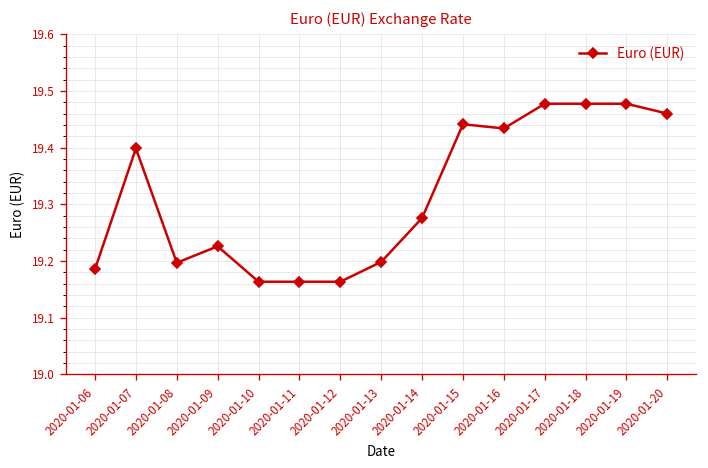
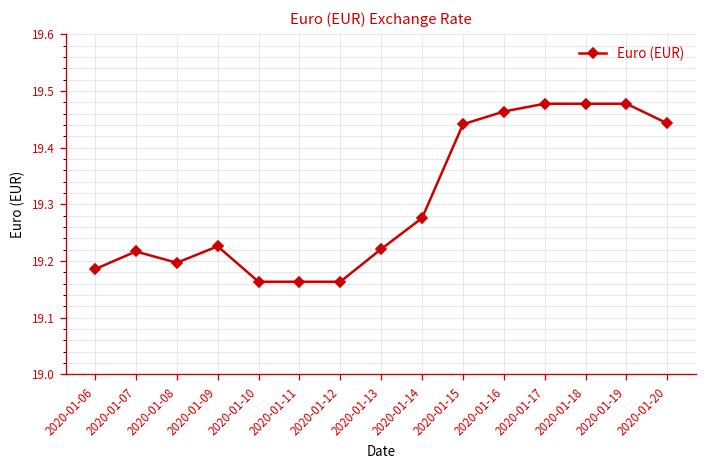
  {
    "2020-01-06": 19.19,
-   "2020-01-07": 19.40,
+   "2020-01-07": 19.22,
    "2020-01-08": 19.20,
    "2020-01-09": 19.23,
    "2020-01-10": 19.16,
    "2020-01-11": 19.16,
    "2020-01-12": 19.16,
-   "2020-01-13": 19.20,
+   "2020-01-13": 19.22,
    "2020-01-14": 19.28,
    "2020-01-15": 19.44,
-   "2020-01-16": 19.43,
+   "2020-01-16": 19.46,
    "2020-01-17": 19.48,
    "2020-01-18": 19.48,
    "2020-01-19": 19.48,
-   "2020-01-20": 19.46
+   "2020-01-20": 19.44
  }
